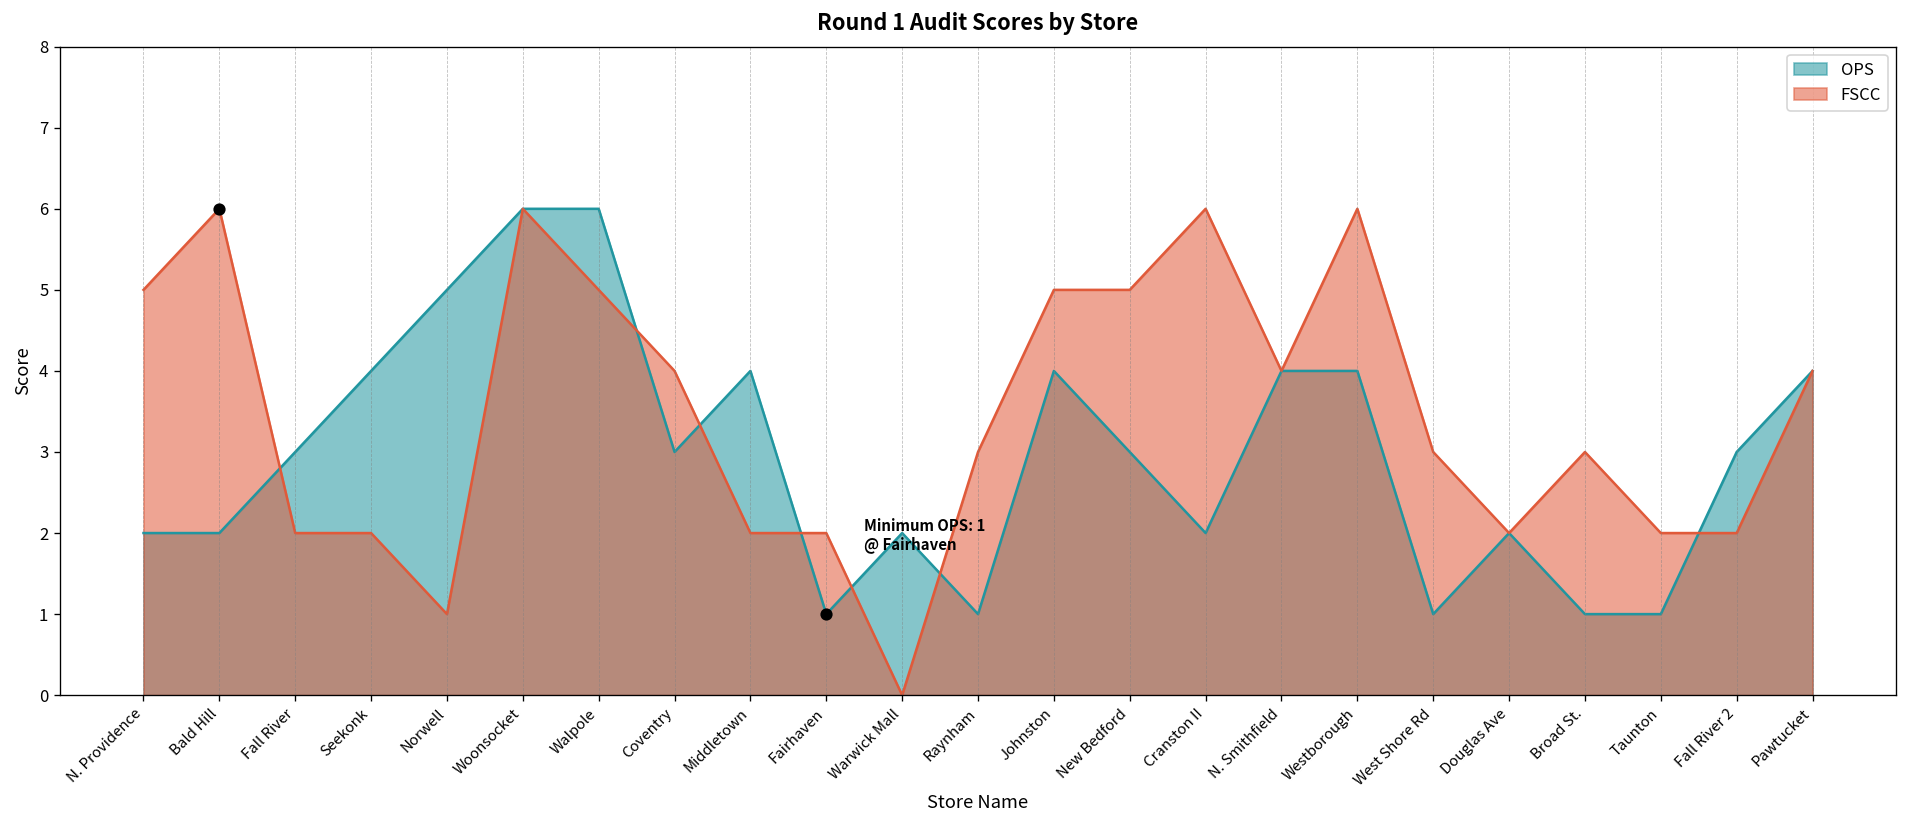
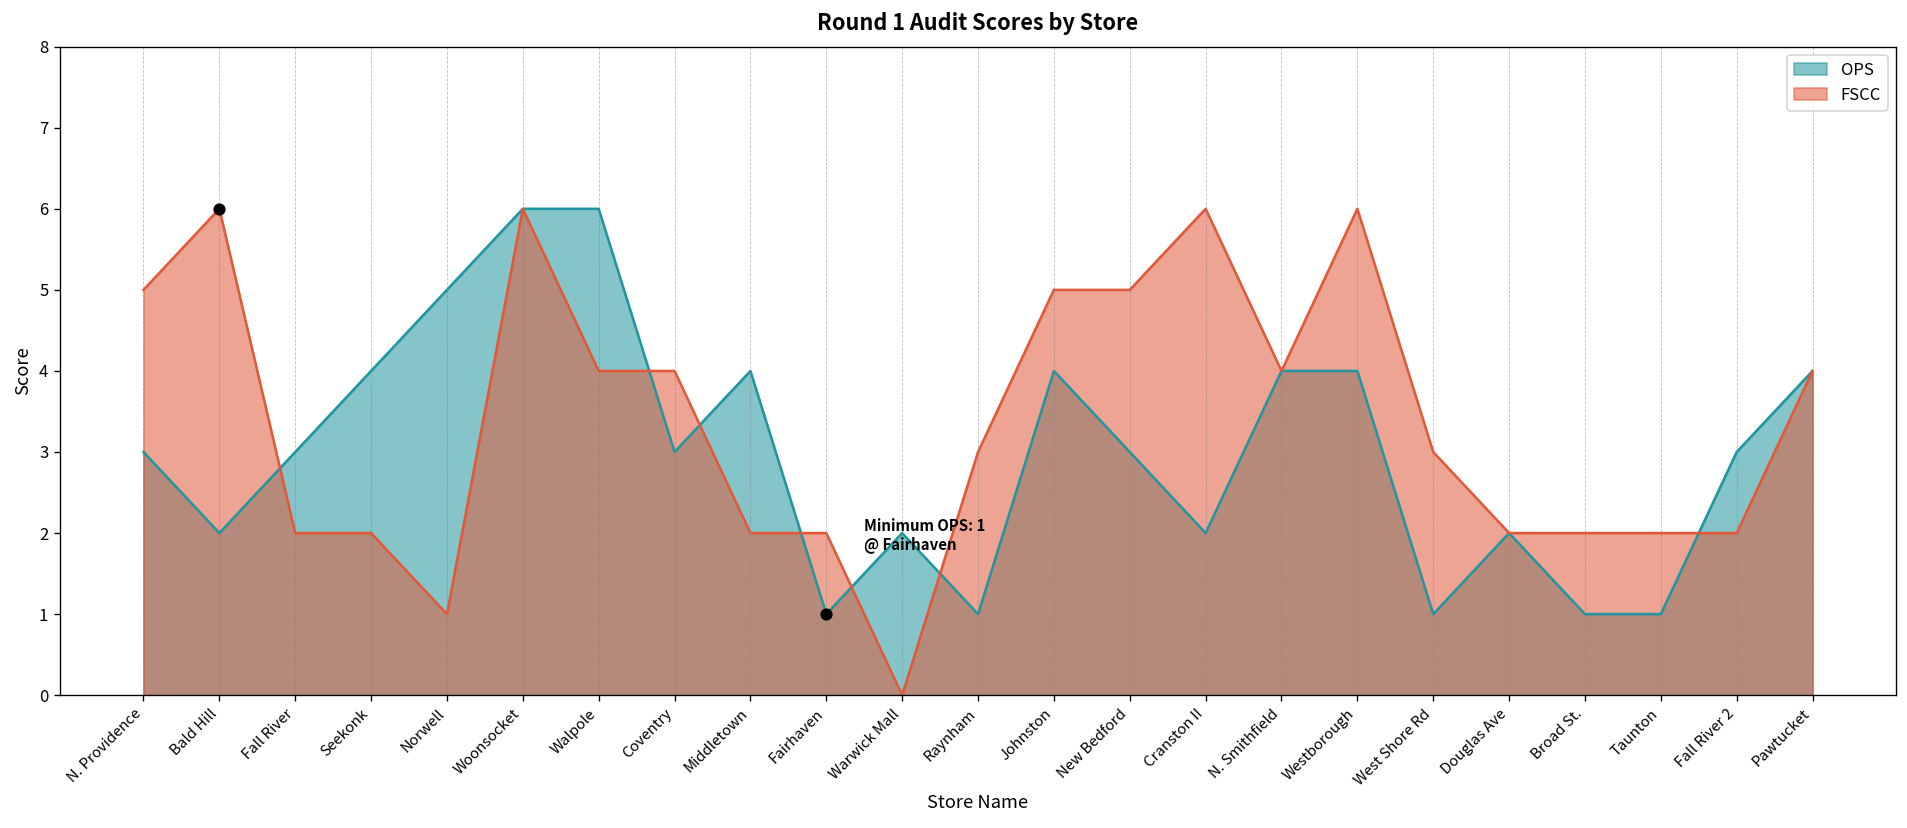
  {
    "OPS": {
-     "N. Providence": 2,
+     "N. Providence": 3,
      "Bald Hill": 2,
      "Fall River": 3,
      "Seekonk": 4,
      "Norwell": 5,
      "Walpole": 6,
      "Coventry": 3,
      "Middletown": 4,
      "Raynham": 1,
      "Johnston": 4,
      "New Bedford": 3,
      "Cranston II": 2,
      "Westborough": 4,
      "West Shore Rd": 1,
      "Broad St.": 1,
      "Taunton": 1,
      "Fall River 2": 3
    },
    "FSCC": {
      "N. Providence": 5,
      "Fall River": 2,
      "Seekonk": 2,
      "Norwell": 1,
-     "Walpole": 5,
+     "Walpole": 4,
      "Coventry": 4,
      "Middletown": 2,
      "Fairhaven": 2,
      "Warwick Mall": 0,
      "Raynham": 3,
      "Johnston": 5,
      "New Bedford": 5,
      "Cranston II": 6,
      "Westborough": 6,
      "West Shore Rd": 3,
-     "Broad St.": 3,
+     "Broad St.": 2,
      "Taunton": 2,
      "Fall River 2": 2
    }
  }
